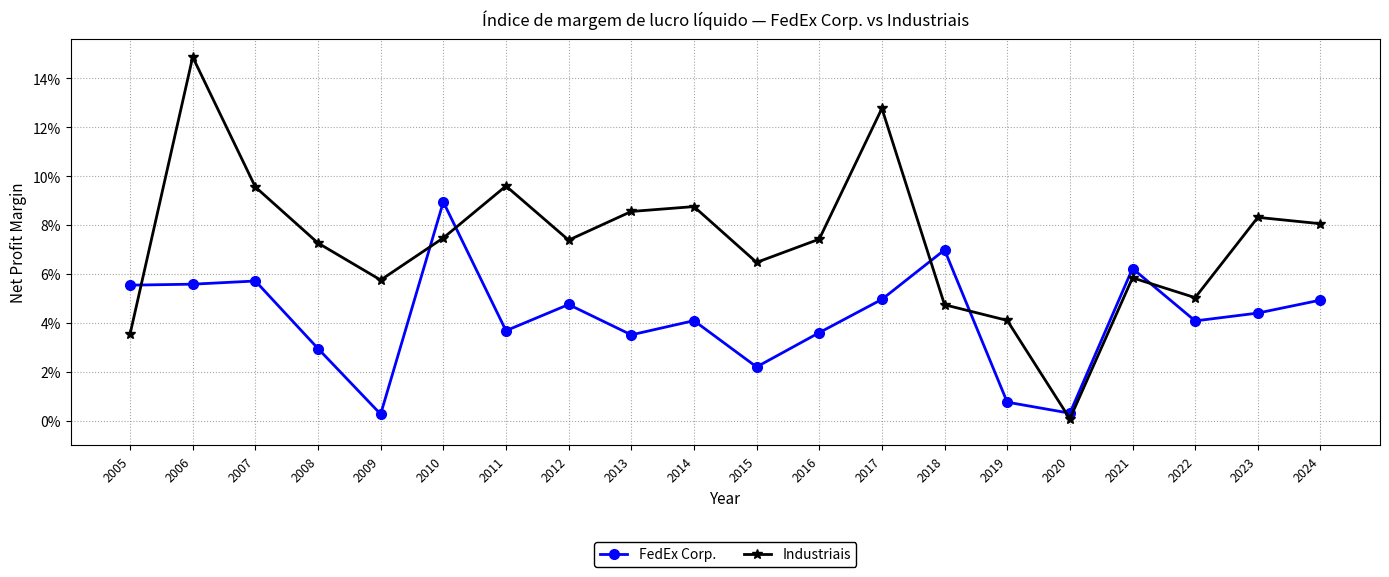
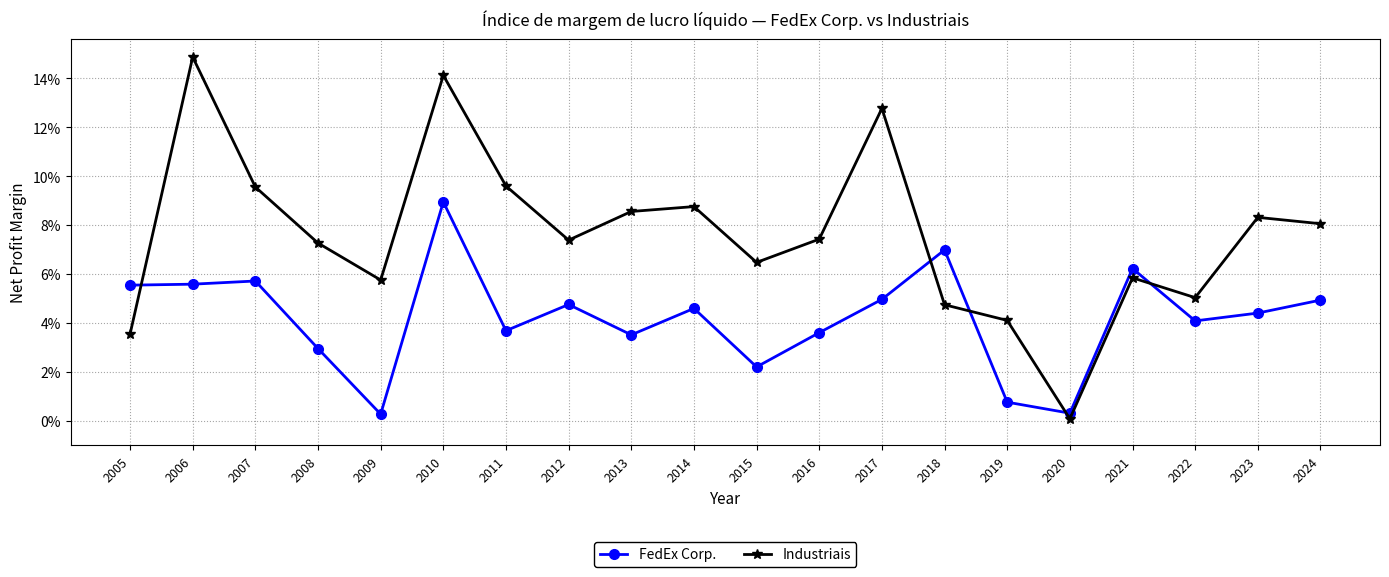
  {
    "FedEx Corp.": {
      "2005": "5.6%",
      "2006": "5.6%",
      "2007": "5.7%",
      "2008": "3.0%",
      "2009": "0.3%",
      "2010": "9.0%",
      "2011": "3.7%",
      "2012": "4.8%",
      "2013": "3.5%",
-     "2014": "4.1%",
+     "2014": "4.6%",
      "2015": "2.2%",
      "2016": "3.6%",
      "2017": "5.0%",
      "2018": "7.0%",
      "2019": "0.8%",
      "2020": "0.3%",
      "2021": "6.2%",
      "2022": "4.1%",
      "2023": "4.4%",
      "2024": "4.9%"
    },
    "Industriais": {
      "2005": "3.6%",
      "2006": "14.9%",
      "2007": "9.6%",
      "2008": "7.3%",
      "2009": "5.8%",
-     "2010": "7.5%",
+     "2010": "14.1%",
      "2011": "9.6%",
      "2012": "7.4%",
      "2013": "8.6%",
      "2014": "8.8%",
      "2015": "6.5%",
      "2016": "7.4%",
      "2017": "12.8%",
      "2018": "4.8%",
      "2019": "4.1%",
      "2020": "0.1%",
      "2021": "5.9%",
      "2022": "5.0%",
      "2023": "8.3%",
      "2024": "8.1%"
    }
  }
